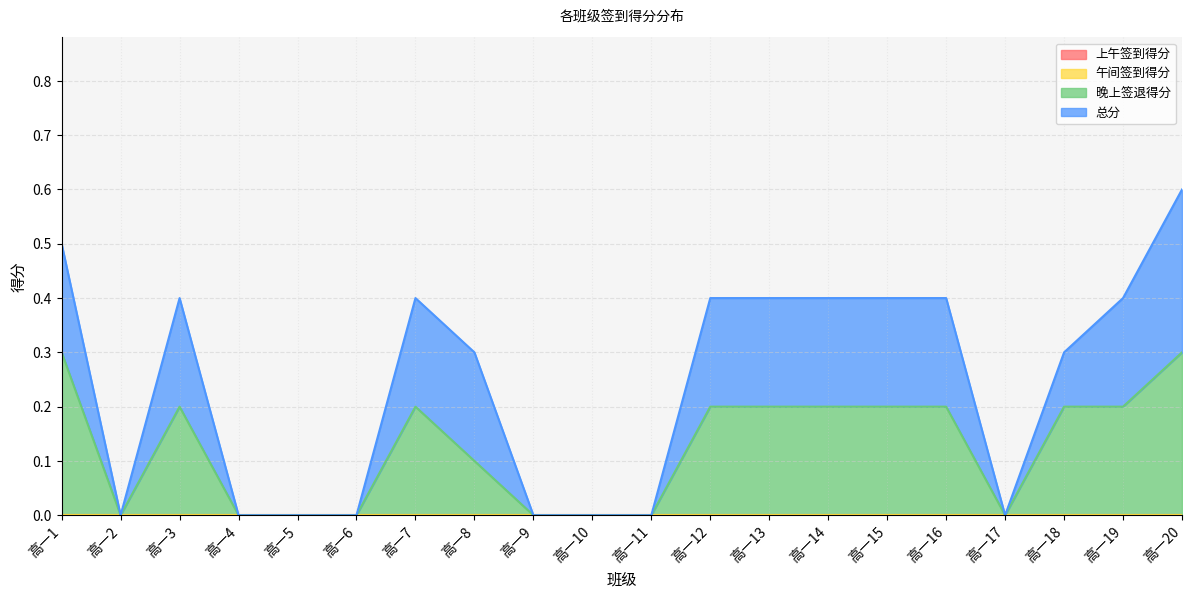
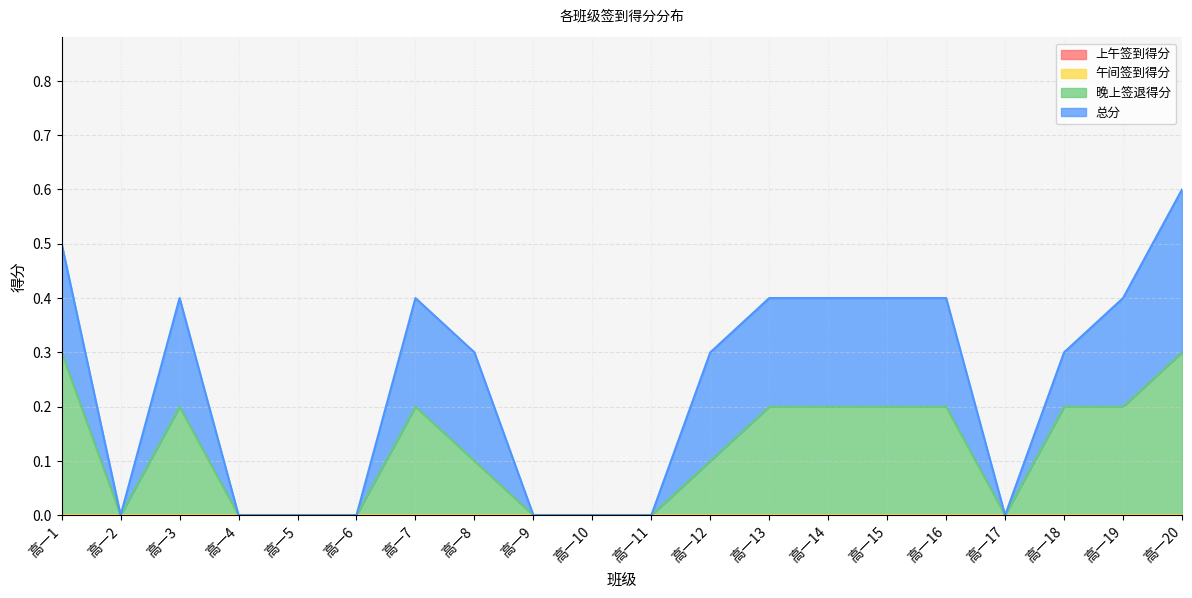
  {
    "午间签到得分": {
      "高一1": 0.0,
      "高一3": 0.0,
      "高一7": 0.0,
      "高一8": 0.0,
      "高一12": 0.0,
      "高一13": 0.0,
      "高一14": 0.0,
      "高一15": 0.0,
      "高一16": 0.0,
      "高一18": 0.0,
      "高一19": 0.0,
      "高一20": 0.0
    },
    "晚上签退得分": {
      "高一1": 0.3,
      "高一3": 0.2,
      "高一7": 0.2,
      "高一8": 0.1,
-     "高一12": 0.2,
+     "高一12": 0.1,
      "高一13": 0.2,
      "高一14": 0.2,
      "高一15": 0.2,
      "高一16": 0.2,
      "高一18": 0.2,
      "高一19": 0.2,
      "高一20": 0.3
    },
    "总分": {
      "高一1": 0.2,
      "高一3": 0.2,
      "高一7": 0.2,
      "高一8": 0.2,
      "高一12": 0.2,
      "高一13": 0.2,
      "高一14": 0.2,
      "高一15": 0.2,
      "高一16": 0.2,
      "高一18": 0.1,
      "高一19": 0.2,
      "高一20": 0.3
    }
  }
